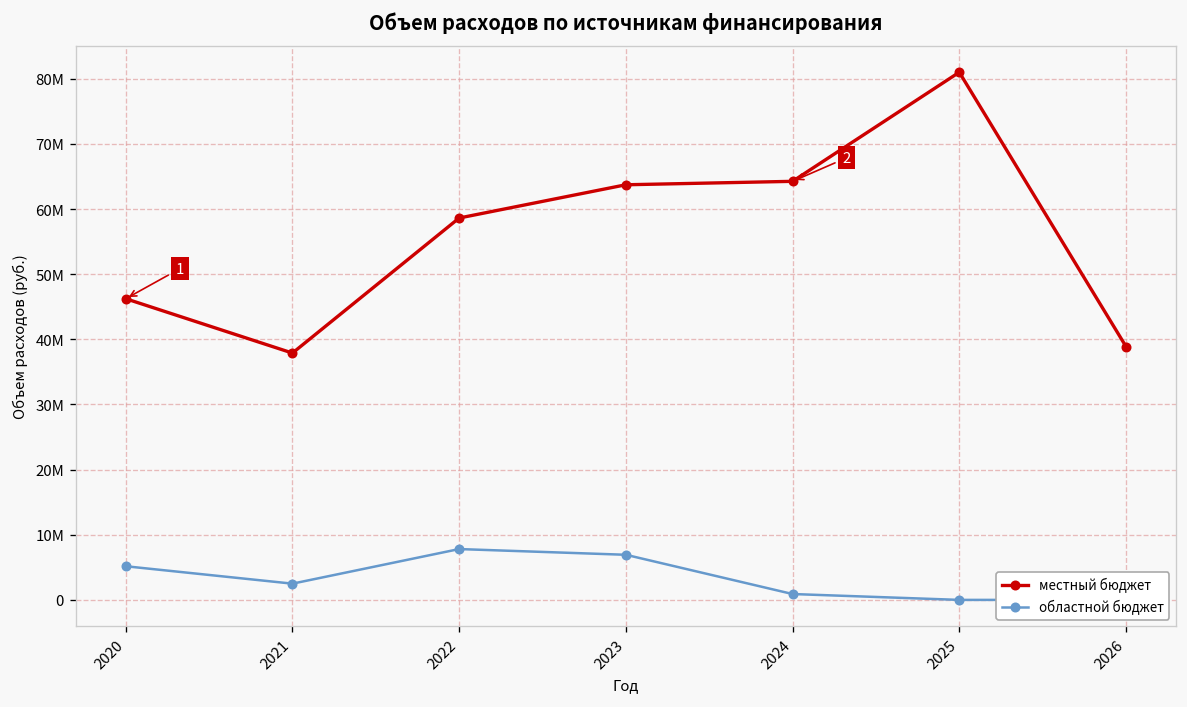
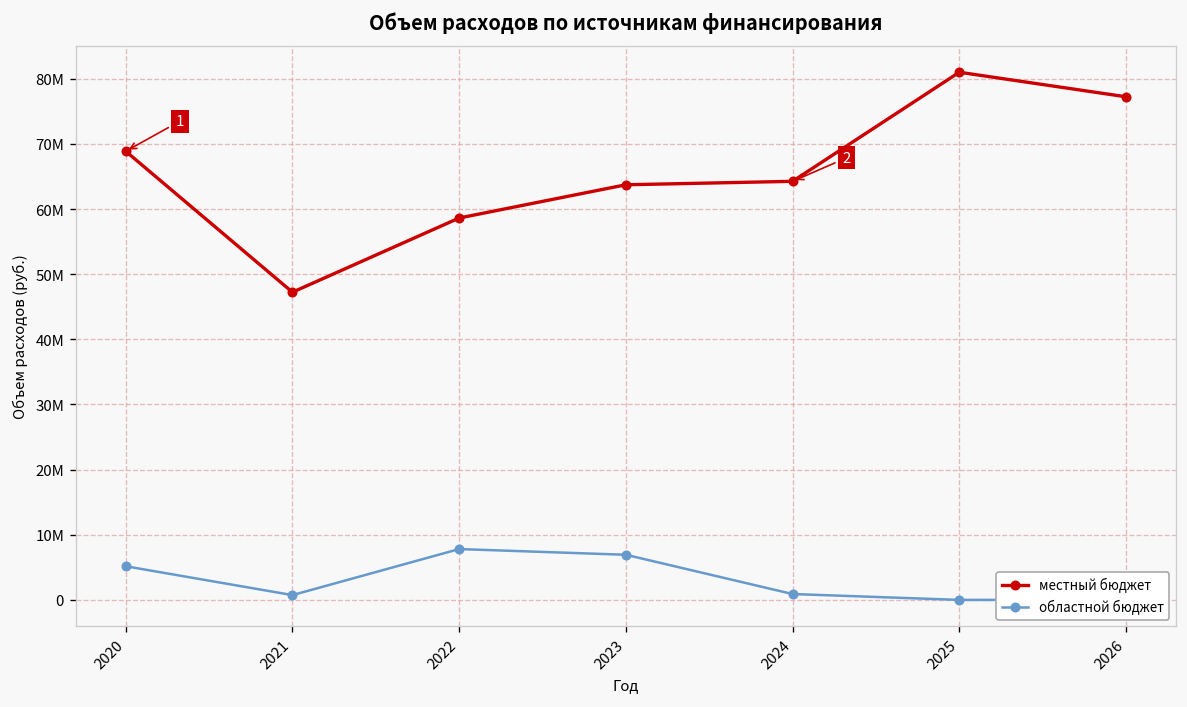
  {
    "местный бюджет": {
-     "2020": 46000000,
-     "2021": 38000000,
+     "2020": 69000000,
+     "2021": 47000000,
      "2022": 59000000,
      "2023": 64000000,
      "2024": 64000000,
      "2025": 81000000,
-     "2026": 39000000
+     "2026": 77000000
    },
    "областной бюджет": {
      "2020": 5000000,
-     "2021": 2000000,
+     "2021": 1000000,
      "2022": 8000000,
      "2023": 7000000,
      "2024": 1000000,
      "2025": 0
    }
  }
